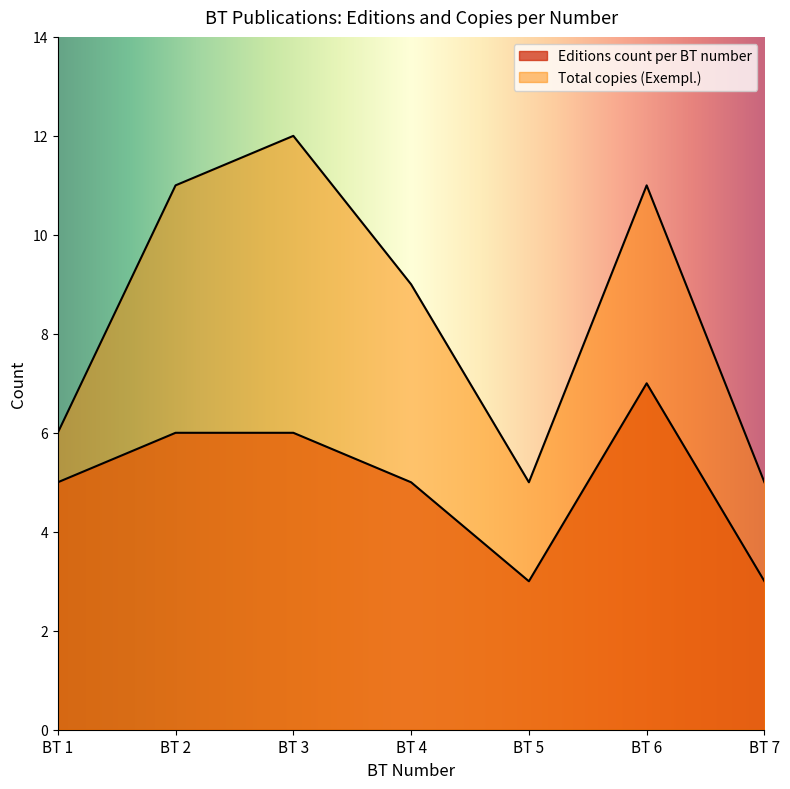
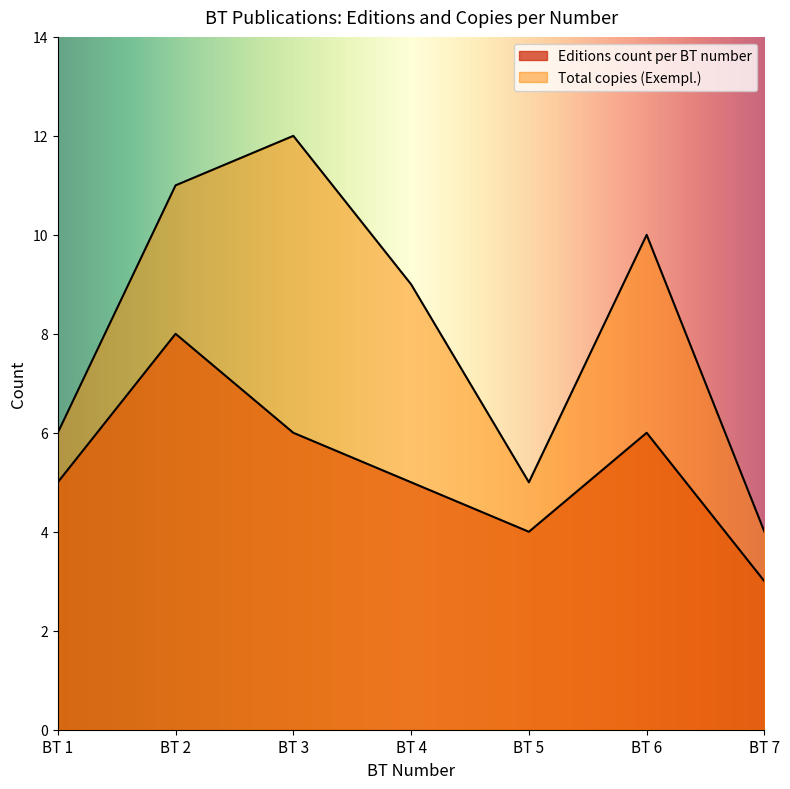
  {
    "Editions count per BT number": {
      "BT 1": 5,
-     "BT 2": 6,
+     "BT 2": 8,
      "BT 3": 6,
      "BT 4": 5,
-     "BT 5": 3,
-     "BT 6": 7,
+     "BT 5": 4,
+     "BT 6": 6,
      "BT 7": 3
    },
    "Total copies (Exempl.)": {
      "BT 1": 6,
      "BT 2": 11,
      "BT 3": 12,
      "BT 4": 9,
      "BT 5": 5,
-     "BT 6": 11,
-     "BT 7": 5
+     "BT 6": 10,
+     "BT 7": 4
    }
  }
